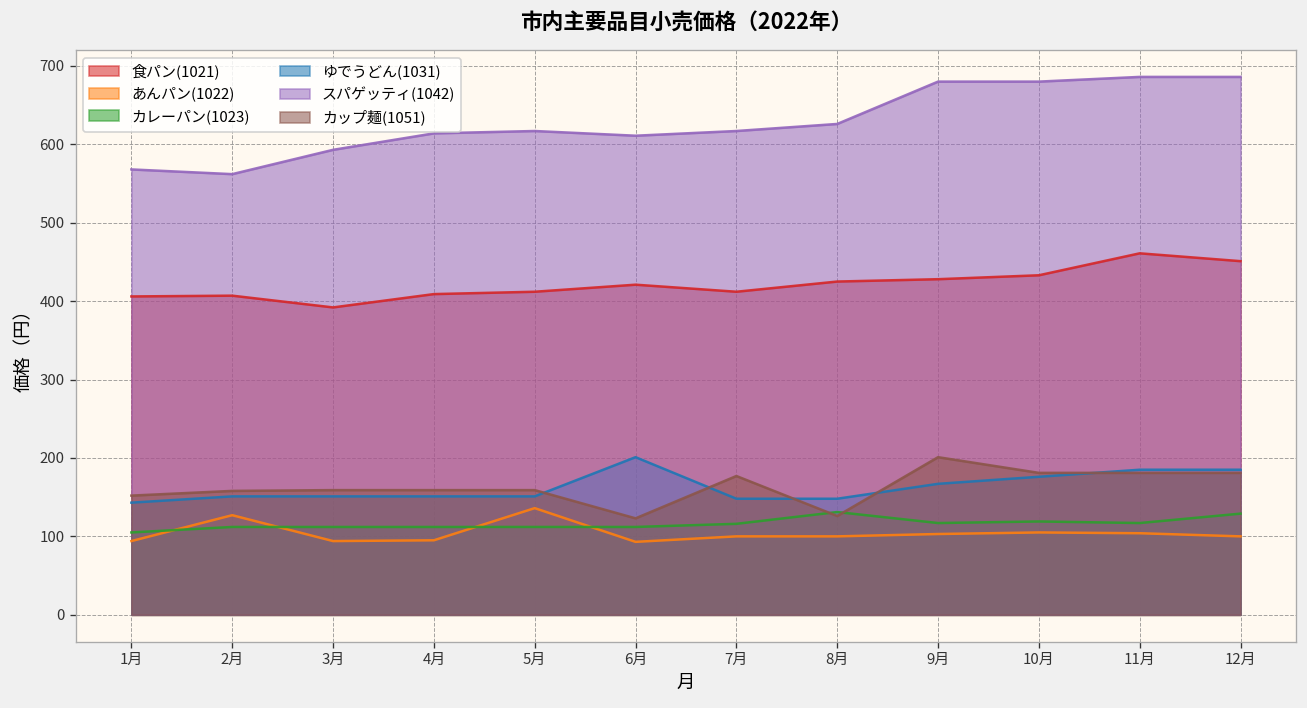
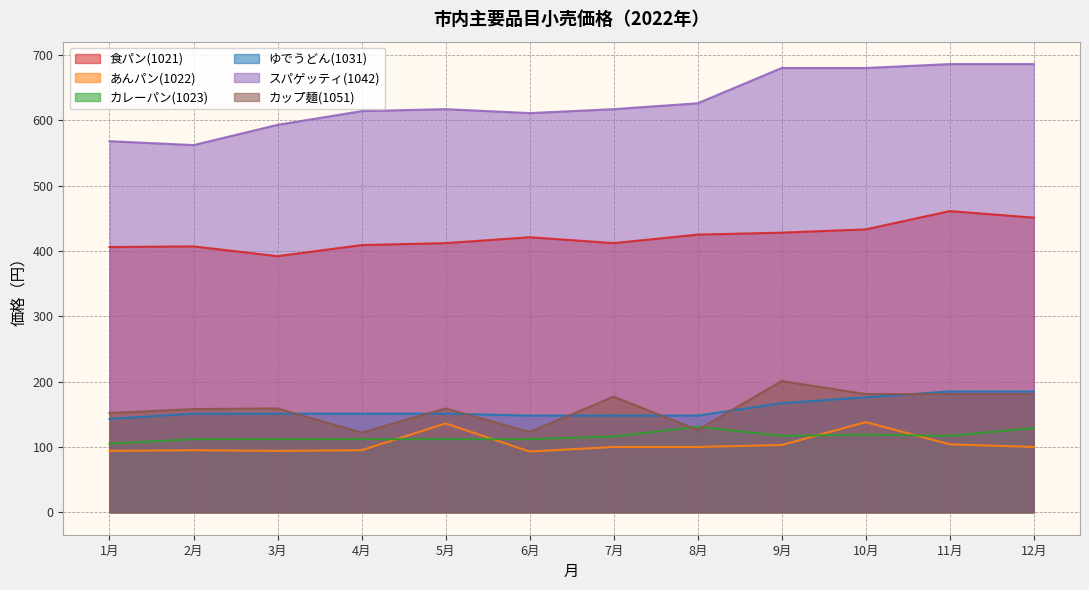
  {
    "食パン(1021)": {
      "1月": 410,
      "2月": 410,
      "3月": 390,
      "4月": 410,
      "5月": 410,
      "6月": 420,
      "7月": 410,
      "8月": 430,
      "9月": 430,
      "10月": 430,
      "11月": 460,
      "12月": 450
    },
    "あんパン(1022)": {
      "1月": 90,
-     "2月": 130,
+     "2月": 100,
      "3月": 90,
      "4月": 100,
      "5月": 140,
      "6月": 90,
      "7月": 100,
      "8月": 100,
      "9月": 100,
-     "10月": 110,
+     "10月": 140,
      "11月": 100,
      "12月": 100
    },
    "カレーパン(1023)": {
      "1月": 110,
      "2月": 110,
      "3月": 110,
      "4月": 110,
      "5月": 110,
      "6月": 110,
      "7月": 120,
      "8月": 130,
      "9月": 120,
      "10月": 120,
      "11月": 120,
      "12月": 130
    },
    "ゆでうどん(1031)": {
      "1月": 140,
      "2月": 150,
      "3月": 150,
      "4月": 150,
      "5月": 150,
-     "6月": 200,
+     "6月": 150,
      "7月": 150,
      "8月": 150,
      "9月": 170,
      "10月": 180,
      "11月": 190,
      "12月": 190
    },
    "スパゲッティ(1042)": {
      "1月": 570,
      "2月": 560,
      "3月": 590,
      "4月": 610,
      "5月": 620,
      "6月": 610,
      "7月": 620,
      "8月": 630,
      "9月": 680,
      "10月": 680,
      "11月": 690,
      "12月": 690
    },
    "カップ麺(1051)": {
      "1月": 150,
      "2月": 160,
      "3月": 160,
-     "4月": 160,
+     "4月": 120,
      "5月": 160,
      "6月": 120,
      "7月": 180,
      "8月": 130,
      "9月": 200,
      "10月": 180,
      "11月": 180,
      "12月": 180
    }
  }
